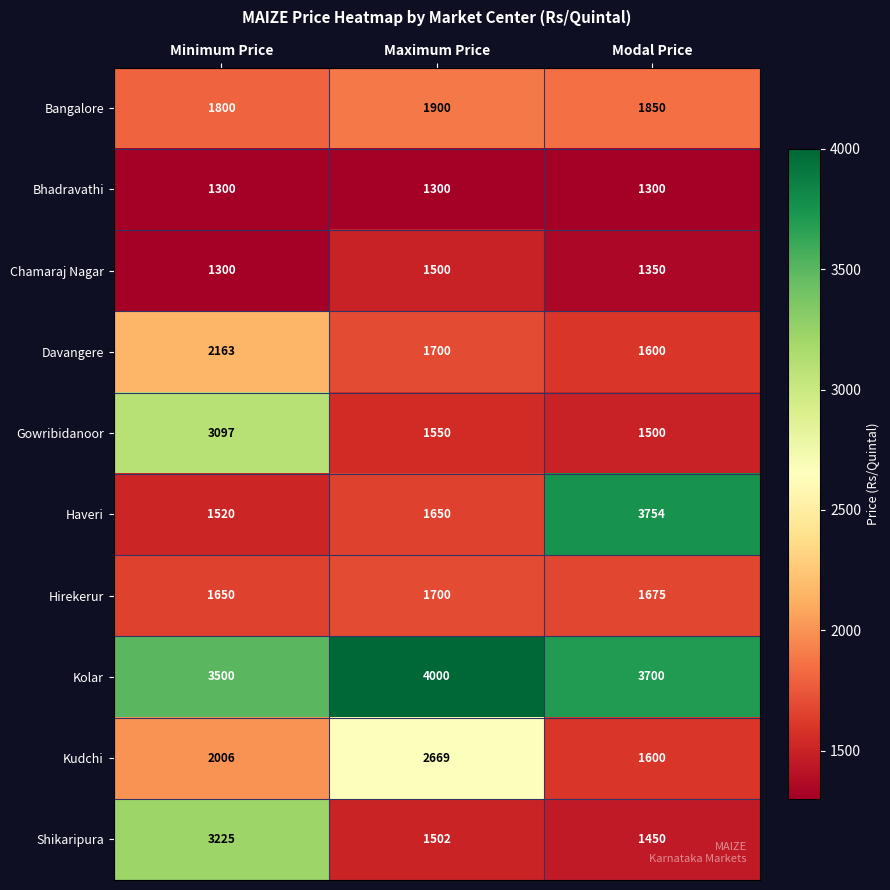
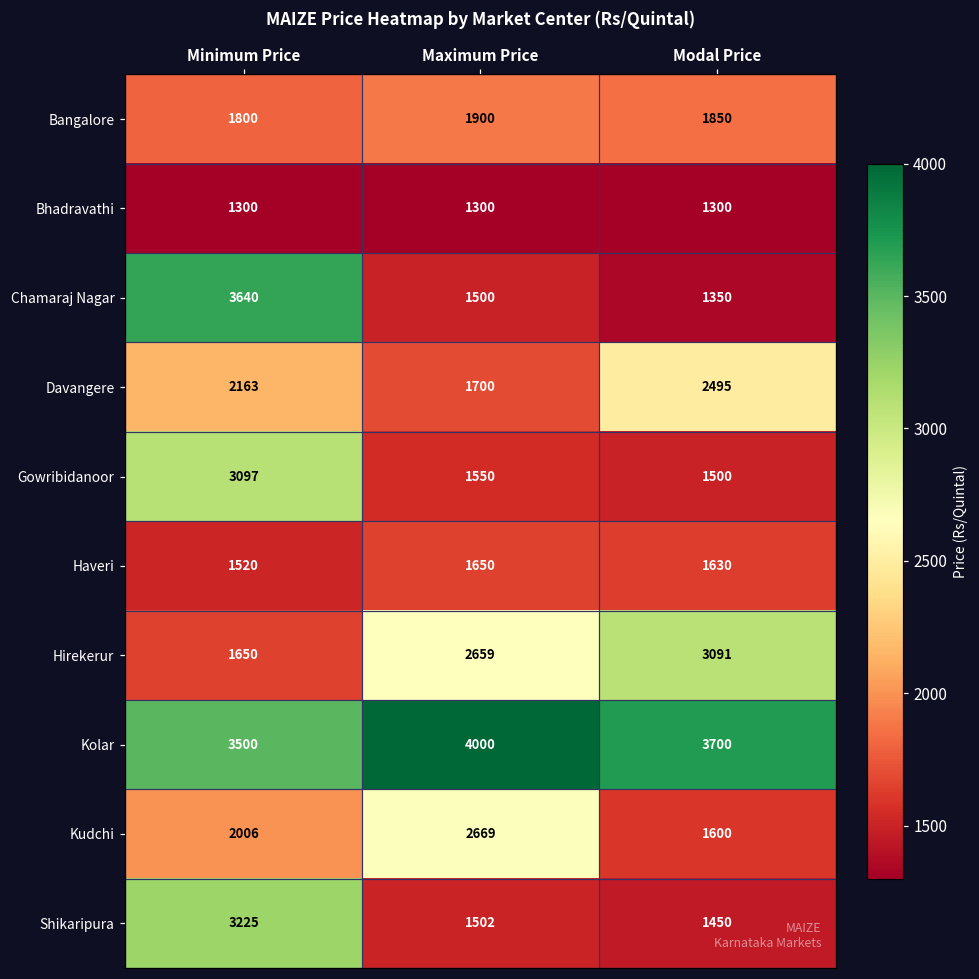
  {
    "Bangalore": {
      "Minimum Price": 1800,
      "Maximum Price": 1900,
      "Modal Price": 1850
    },
    "Bhadravathi": {
      "Minimum Price": 1300,
      "Maximum Price": 1300,
      "Modal Price": 1300
    },
    "Chamaraj Nagar": {
-     "Minimum Price": 1300,
+     "Minimum Price": 3640,
      "Maximum Price": 1500,
      "Modal Price": 1350
    },
    "Davangere": {
      "Minimum Price": 2163,
      "Maximum Price": 1700,
-     "Modal Price": 1600
+     "Modal Price": 2495
    },
    "Gowribidanoor": {
      "Minimum Price": 3097,
      "Maximum Price": 1550,
      "Modal Price": 1500
    },
    "Haveri": {
      "Minimum Price": 1520,
      "Maximum Price": 1650,
-     "Modal Price": 3754
+     "Modal Price": 1630
    },
    "Hirekerur": {
      "Minimum Price": 1650,
-     "Maximum Price": 1700,
-     "Modal Price": 1675
+     "Maximum Price": 2659,
+     "Modal Price": 3091
    },
    "Kolar": {
      "Minimum Price": 3500,
      "Maximum Price": 4000,
      "Modal Price": 3700
    },
    "Kudchi": {
      "Minimum Price": 2006,
      "Maximum Price": 2669,
      "Modal Price": 1600
    },
    "Shikaripura": {
      "Minimum Price": 3225,
      "Maximum Price": 1502
    }
  }
